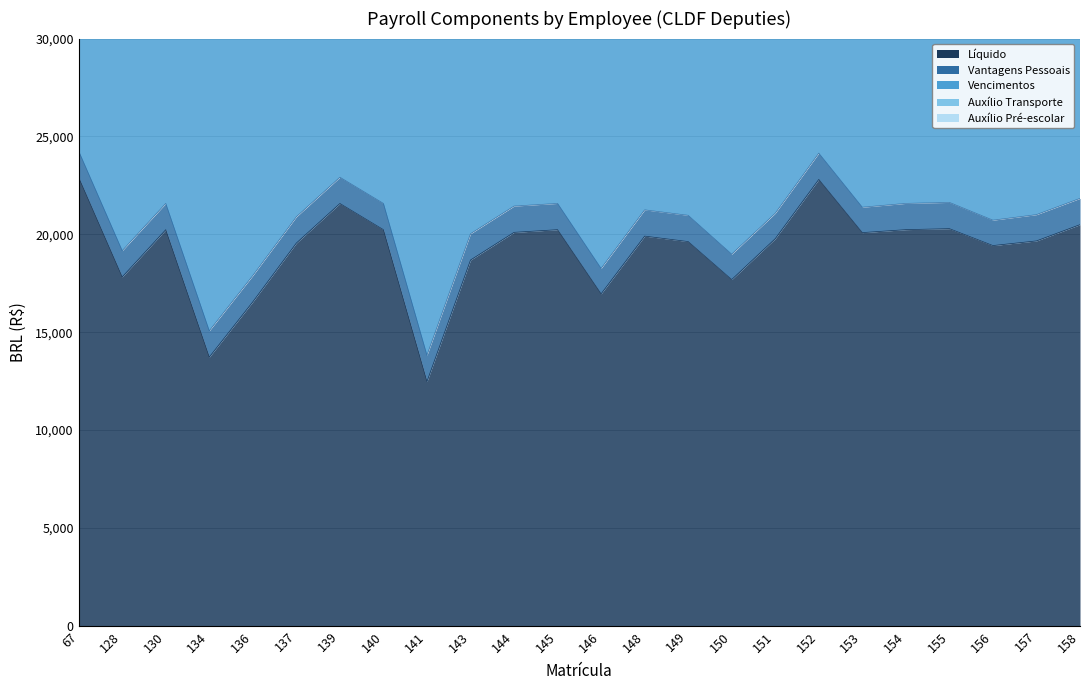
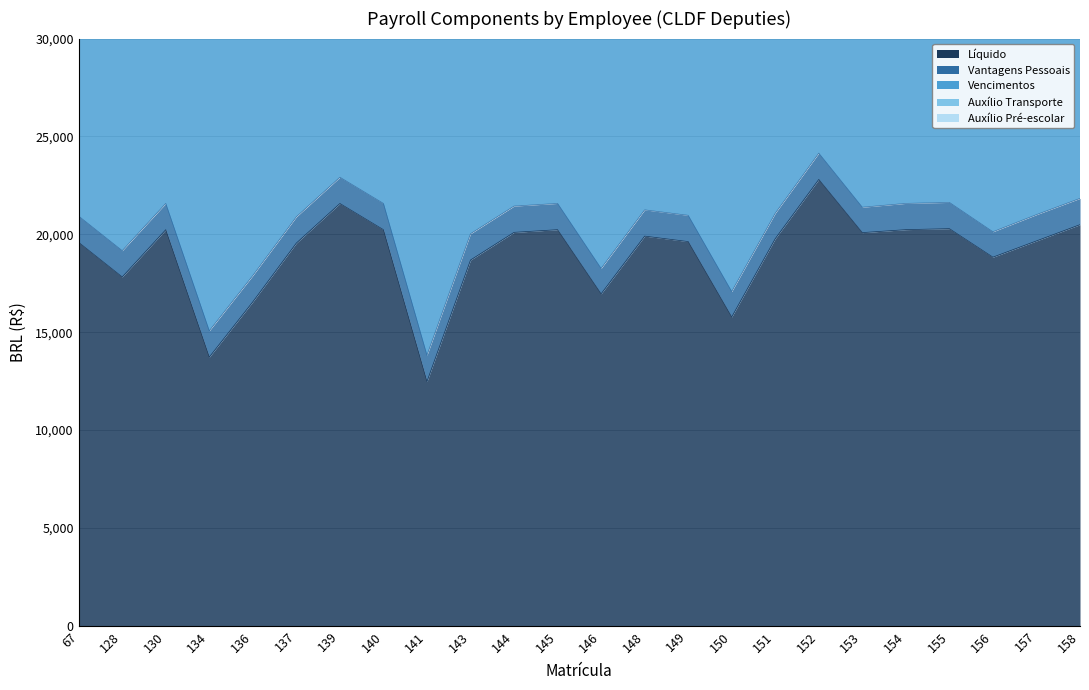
  {
    "Líquido": {
-     "67": "22,900",
+     "67": "19,600",
      "128": "17,800",
      "130": "20,200",
      "134": "13,700",
      "136": "16,600",
      "137": "19,600",
      "139": "21,600",
      "140": "20,200",
      "141": "12,500",
      "143": "18,700",
      "144": "20,100",
      "145": "20,200",
      "146": "17,000",
      "148": "19,900",
      "149": "19,600",
-     "150": "17,700",
+     "150": "15,800",
      "151": "19,800",
      "152": "22,800",
      "153": "20,100",
      "154": "20,200",
      "155": "20,300",
-     "156": "19,400",
+     "156": "18,800",
      "157": "19,700",
      "158": "20,500"
    },
    "Vantagens Pessoais": {
      "67": "1,300",
      "128": "1,300",
      "130": "1,300",
      "134": "1,300",
      "136": "1,300",
      "137": "1,300",
      "139": "1,300",
      "140": "1,300",
      "141": "1,300",
      "143": "1,300",
      "144": "1,300",
      "145": "1,300",
      "146": "1,300",
      "148": "1,300",
      "149": "1,300",
      "150": "1,300",
      "151": "1,300",
      "152": "1,300",
      "153": "1,300",
      "154": "1,300",
      "155": "1,300",
      "156": "1,300",
      "157": "1,300",
      "158": "1,300"
    }
  }
